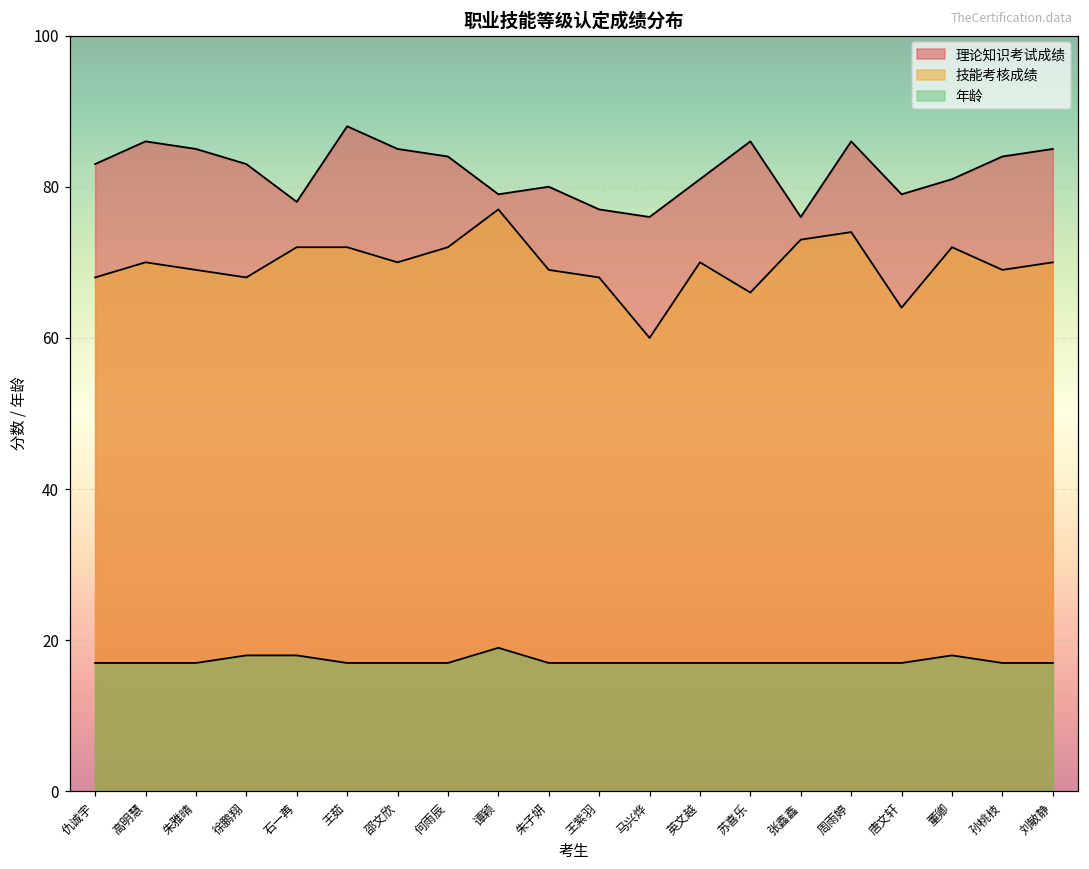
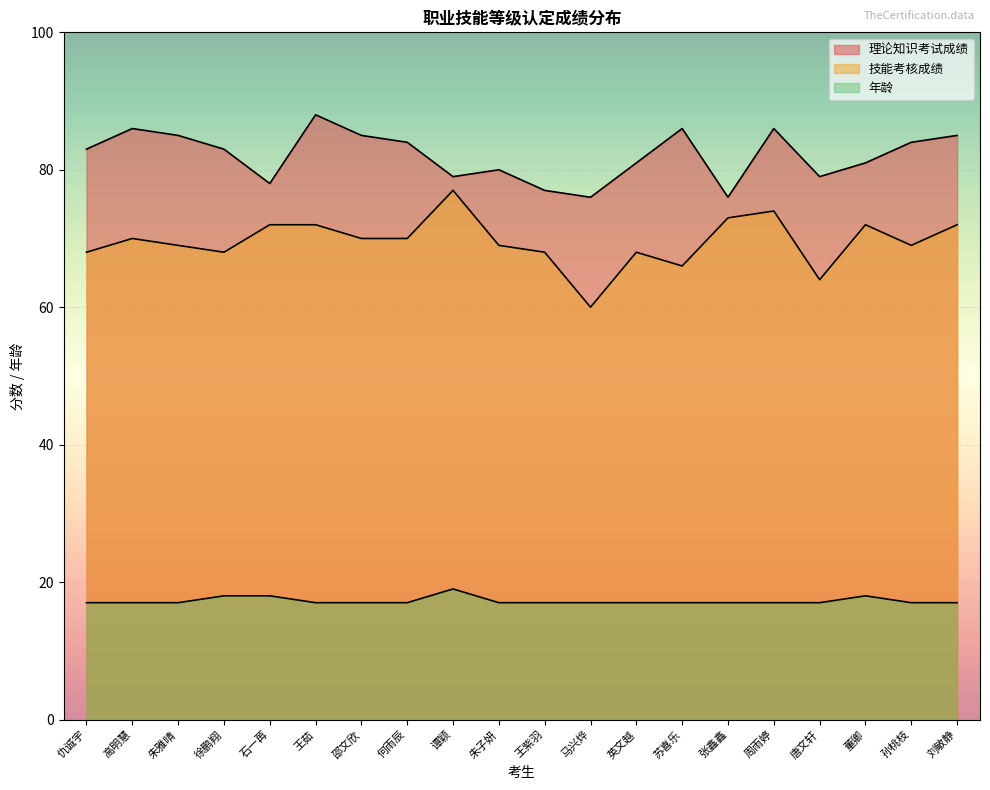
  {
    "理论知识考试成绩": {
      "仇诚宇": 83,
      "高明慧": 86,
      "朱雅晴": 85,
      "徐鹏翔": 83,
      "石一苒": 78,
      "王茹": 88,
      "邵文欣": 85,
      "何雨辰": 84,
      "谭颖": 79,
      "朱子妍": 80,
      "王紫羽": 77,
      "马兴烨": 76,
      "英文越": 81,
      "苏喜乐": 86,
      "张鑫鑫": 76,
      "周雨婷": 86,
      "唐文轩": 79,
      "董卿": 81,
      "孙桃枝": 84,
      "刘敏静": 85
    },
    "技能考核成绩": {
      "仇诚宇": 68,
      "高明慧": 70,
      "朱雅晴": 69,
      "徐鹏翔": 68,
      "石一苒": 72,
      "王茹": 72,
      "邵文欣": 70,
-     "何雨辰": 72,
+     "何雨辰": 70,
      "谭颖": 77,
      "朱子妍": 69,
      "王紫羽": 68,
      "马兴烨": 60,
-     "英文越": 70,
+     "英文越": 68,
      "苏喜乐": 66,
      "张鑫鑫": 73,
      "周雨婷": 74,
      "唐文轩": 64,
      "董卿": 72,
      "孙桃枝": 69,
-     "刘敏静": 70
+     "刘敏静": 72
    },
    "年龄": {
      "仇诚宇": 17,
      "高明慧": 17,
      "朱雅晴": 17,
      "徐鹏翔": 18,
      "石一苒": 18,
      "王茹": 17,
      "邵文欣": 17,
      "何雨辰": 17,
      "谭颖": 19,
      "朱子妍": 17,
      "王紫羽": 17,
      "马兴烨": 17,
      "英文越": 17,
      "苏喜乐": 17,
      "张鑫鑫": 17,
      "周雨婷": 17,
      "唐文轩": 17,
      "董卿": 18,
      "孙桃枝": 17,
      "刘敏静": 17
    }
  }
